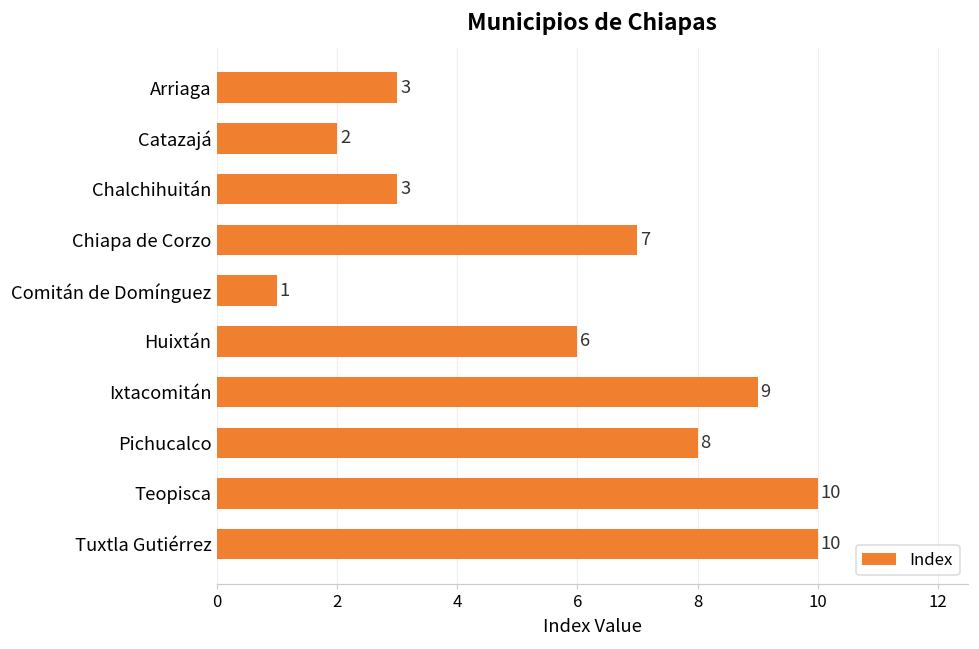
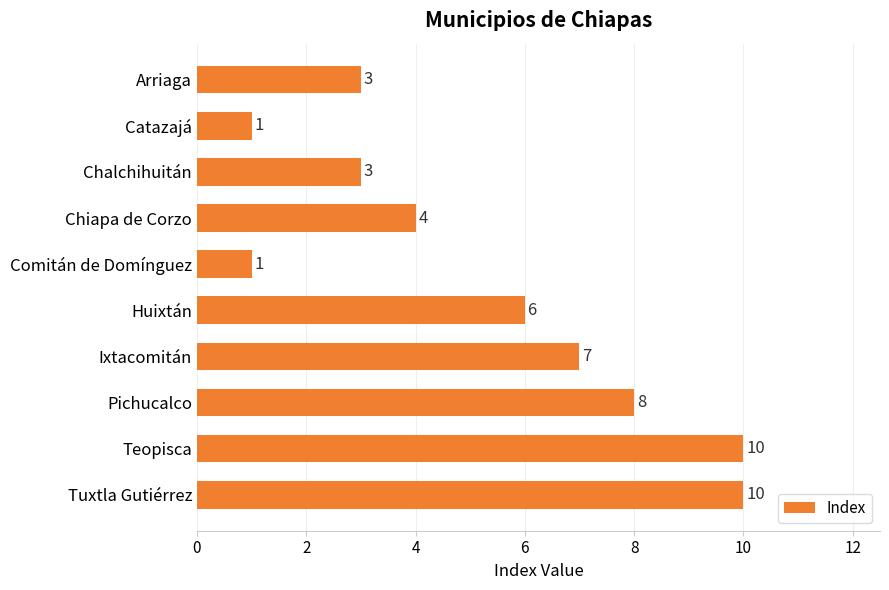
  {
    "Arriaga": 3,
-   "Catazajá": 2,
+   "Catazajá": 1,
    "Chalchihuitán": 3,
-   "Chiapa de Corzo": 7,
+   "Chiapa de Corzo": 4,
    "Comitán de Domínguez": 1,
    "Huixtán": 6,
-   "Ixtacomitán": 9,
+   "Ixtacomitán": 7,
    "Pichucalco": 8,
    "Teopisca": 10,
    "Tuxtla Gutiérrez": 10
  }
